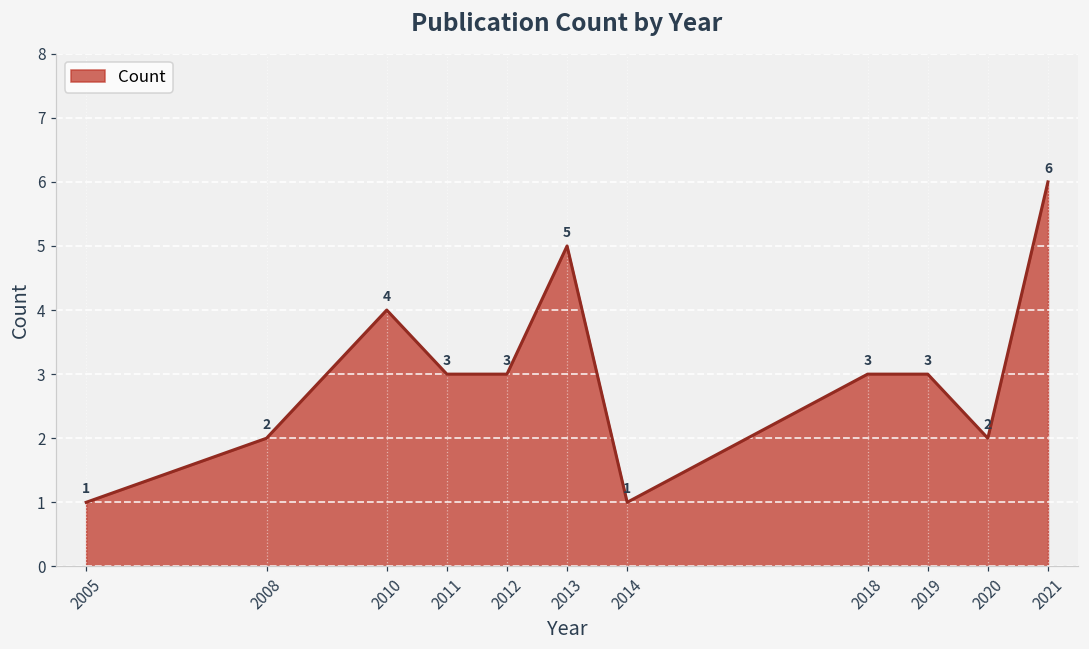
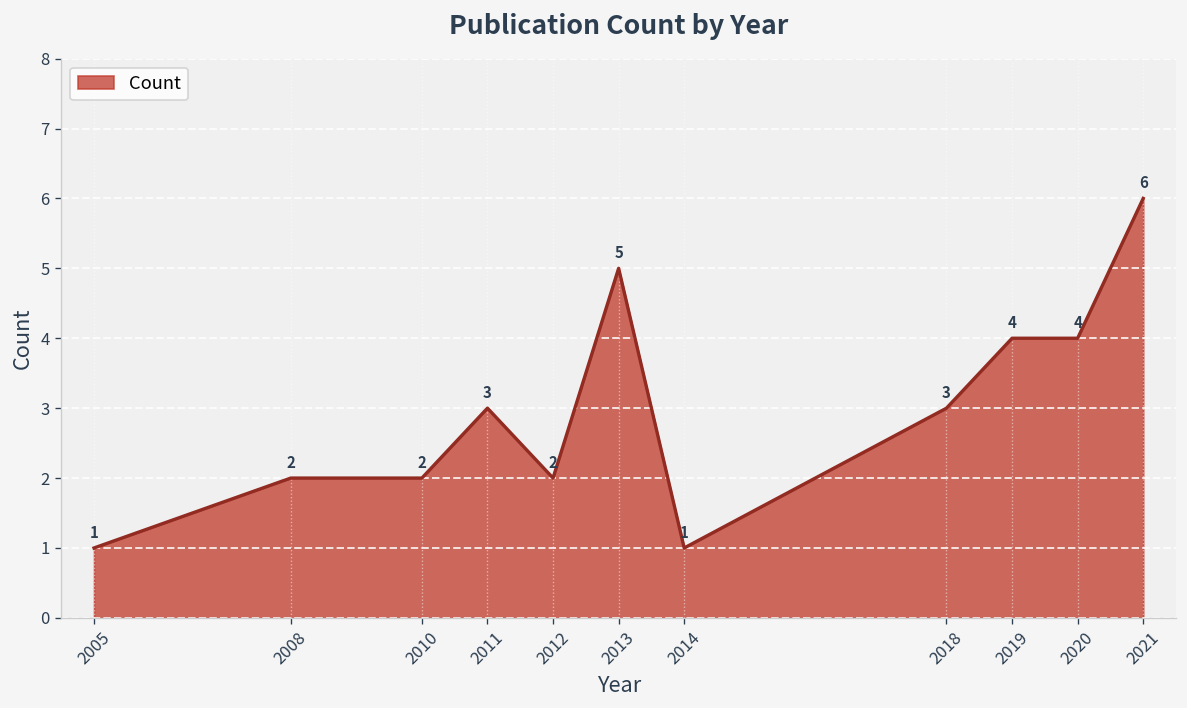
  {
    "2005": 1,
    "2008": 2,
-   "2010": 4,
+   "2010": 2,
    "2011": 3,
-   "2012": 3,
+   "2012": 2,
    "2013": 5,
    "2014": 1,
    "2018": 3,
-   "2019": 3,
-   "2020": 2,
+   "2019": 4,
+   "2020": 4,
    "2021": 6
  }
